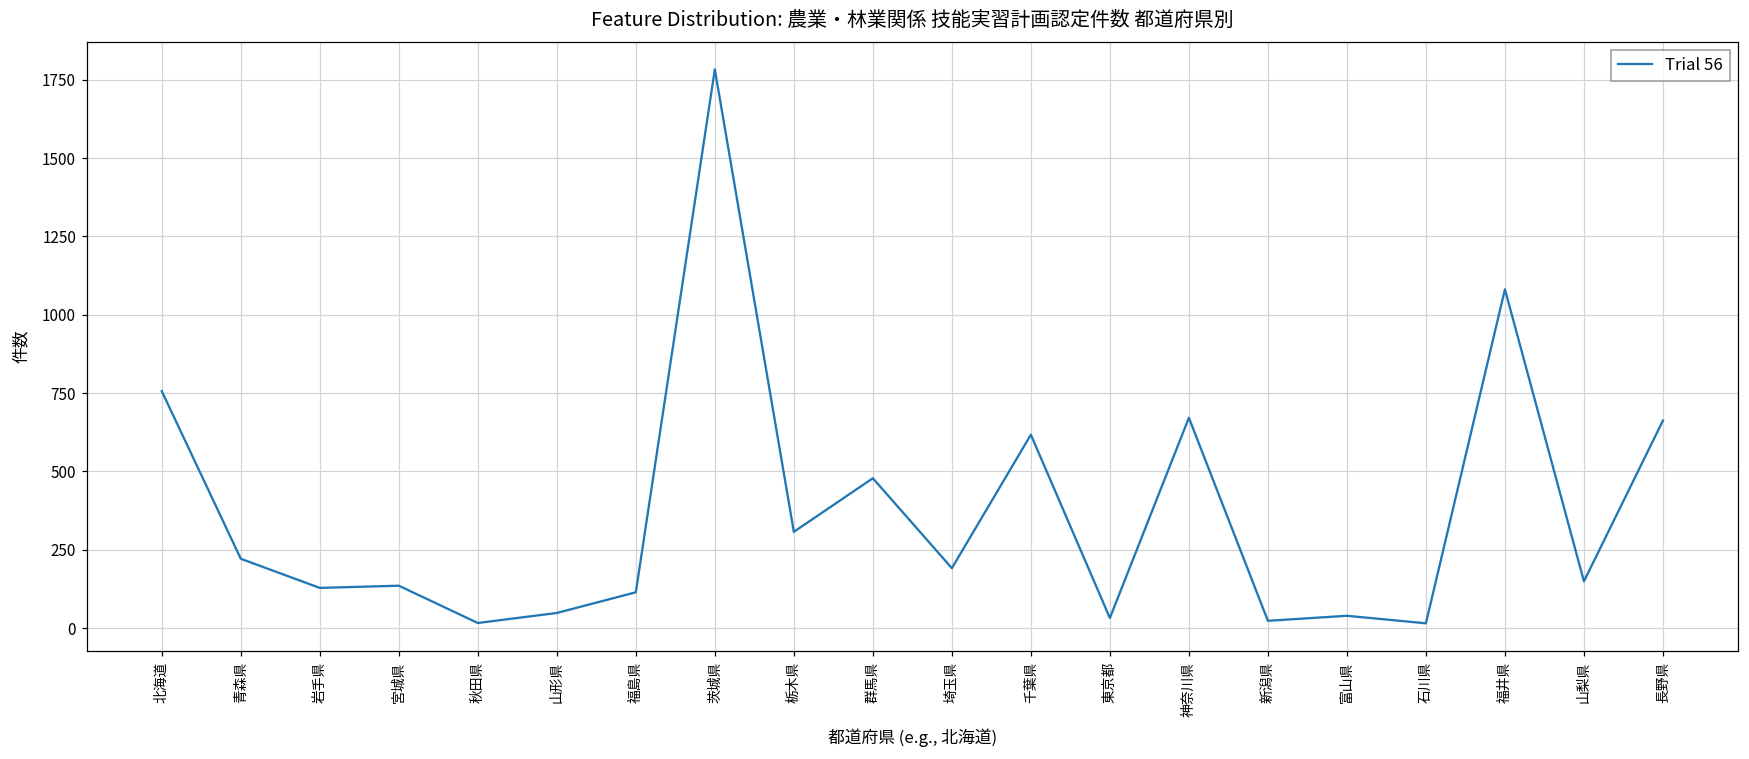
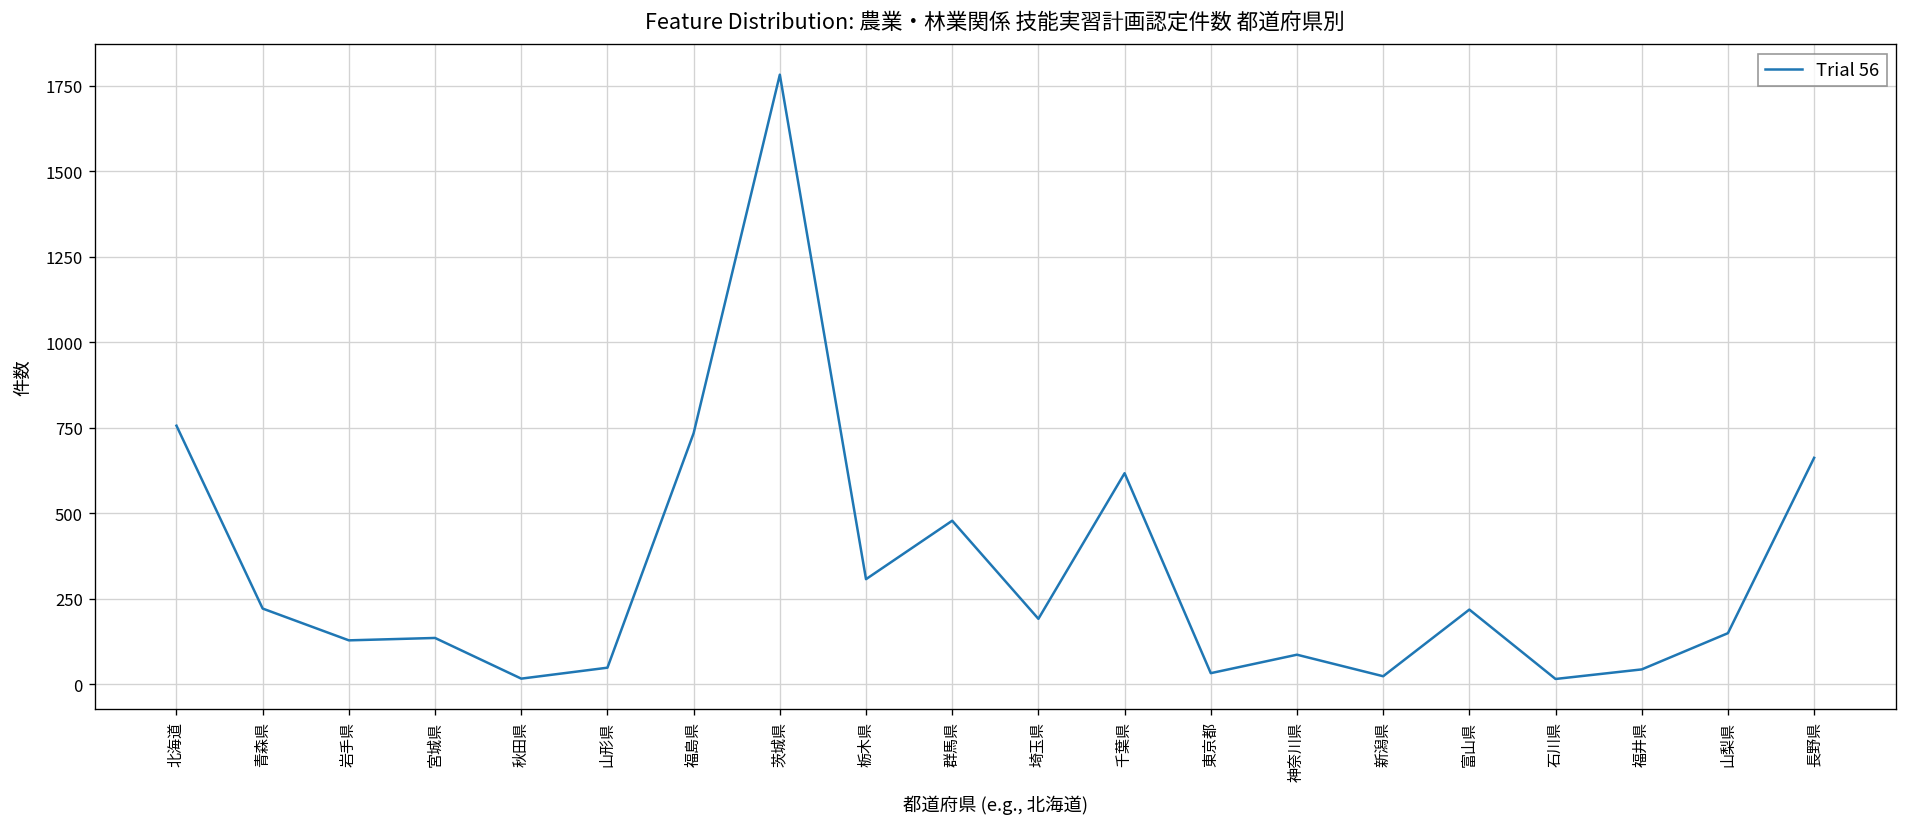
  {
    "北海道": 760,
    "青森県": 220,
    "岩手県": 130,
    "宮城県": 140,
    "秋田県": 20,
    "山形県": 50,
-   "福島県": 110,
+   "福島県": 730,
    "茨城県": 1780,
    "栃木県": 310,
    "群馬県": 480,
    "埼玉県": 190,
    "千葉県": 620,
    "東京都": 30,
-   "神奈川県": 670,
+   "神奈川県": 90,
    "新潟県": 20,
-   "富山県": 40,
+   "富山県": 220,
    "石川県": 20,
-   "福井県": 1080,
+   "福井県": 40,
    "山梨県": 150,
    "長野県": 660
  }
